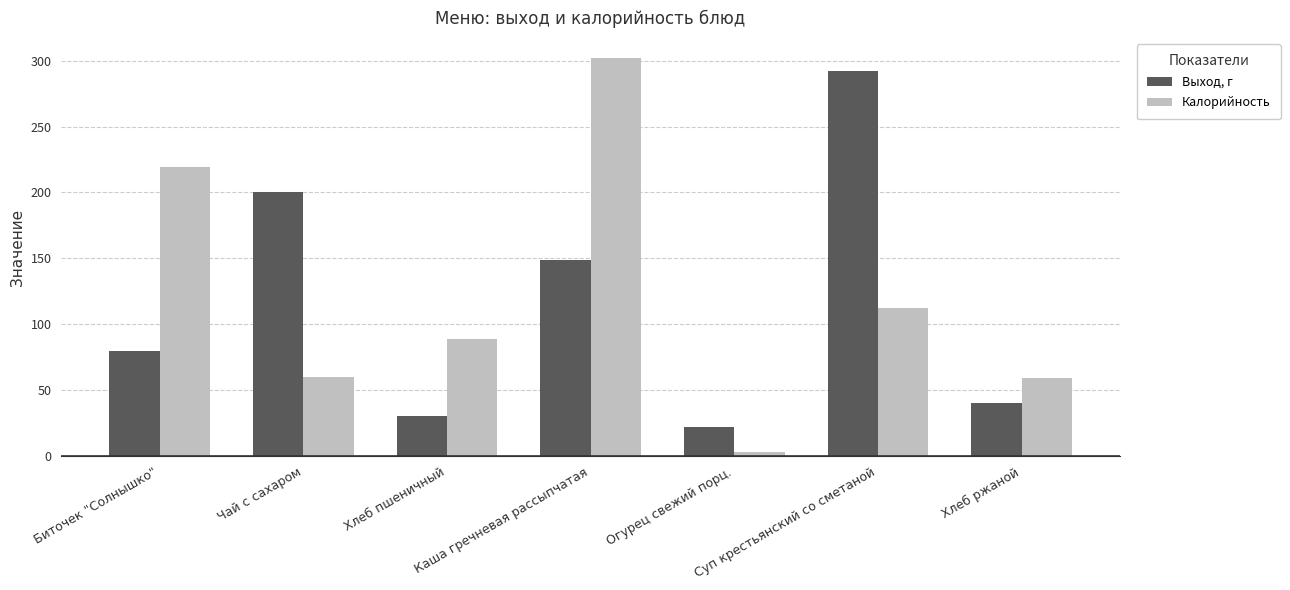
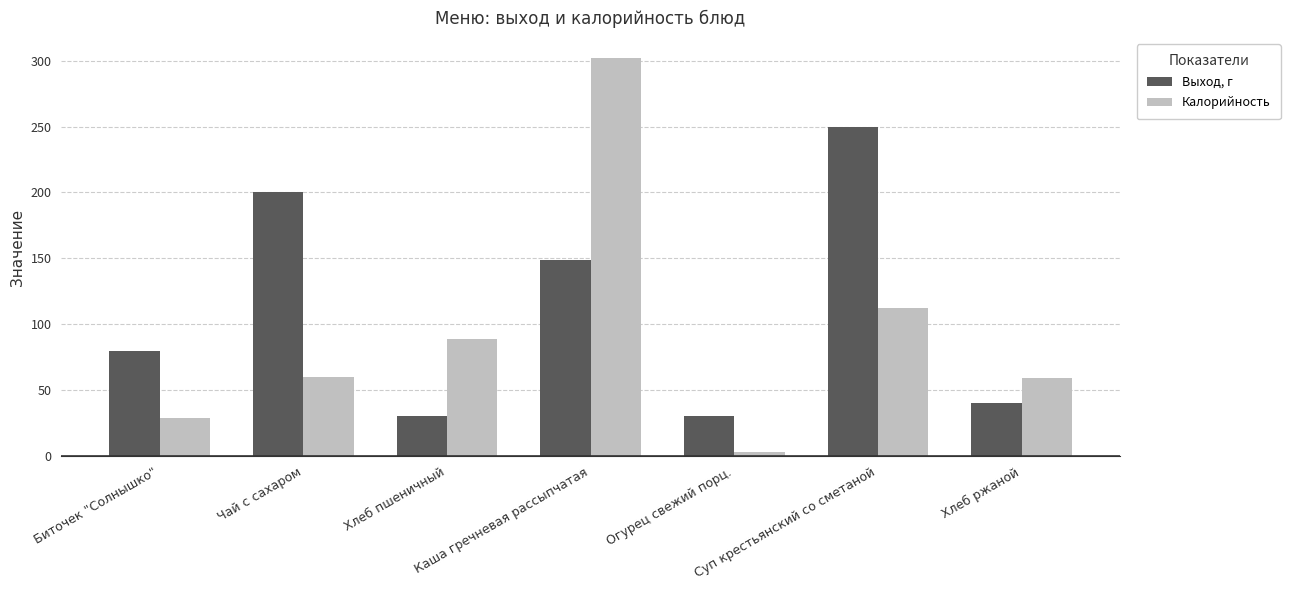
  {
    "Выход, г": {
      "Биточек \"Солнышко\"": 80,
      "Чай с сахаром": 200,
      "Хлеб пшеничный": 30,
      "Каша гречневая рассыпчатая": 149,
-     "Огурец свежий порц.": 22,
-     "Суп крестьянский со сметаной": 292,
+     "Огурец свежий порц.": 30,
+     "Суп крестьянский со сметаной": 250,
      "Хлеб ржаной": 40
    },
    "Калорийность": {
-     "Биточек \"Солнышко\"": 219,
+     "Биточек \"Солнышко\"": 29,
      "Чай с сахаром": 60,
      "Хлеб пшеничный": 89,
      "Каша гречневая рассыпчатая": 302,
      "Огурец свежий порц.": 3,
      "Суп крестьянский со сметаной": 112,
      "Хлеб ржаной": 59
    }
  }
